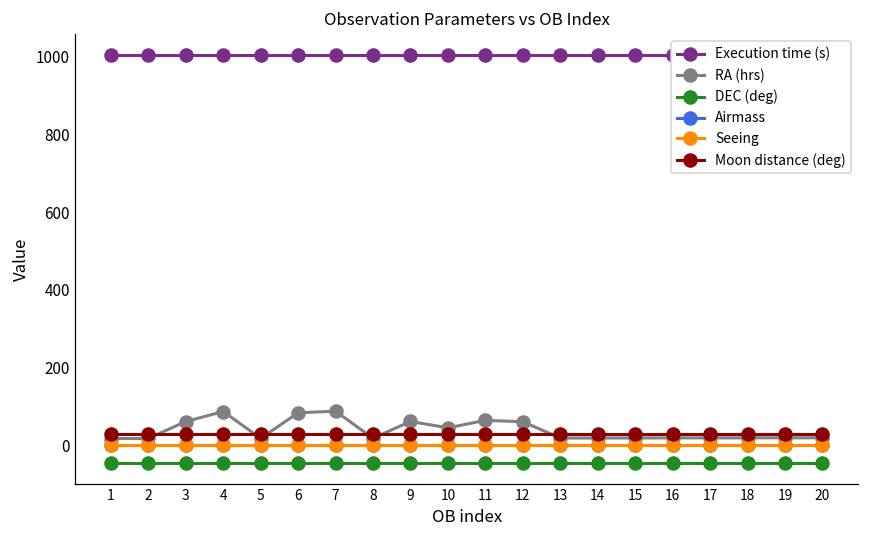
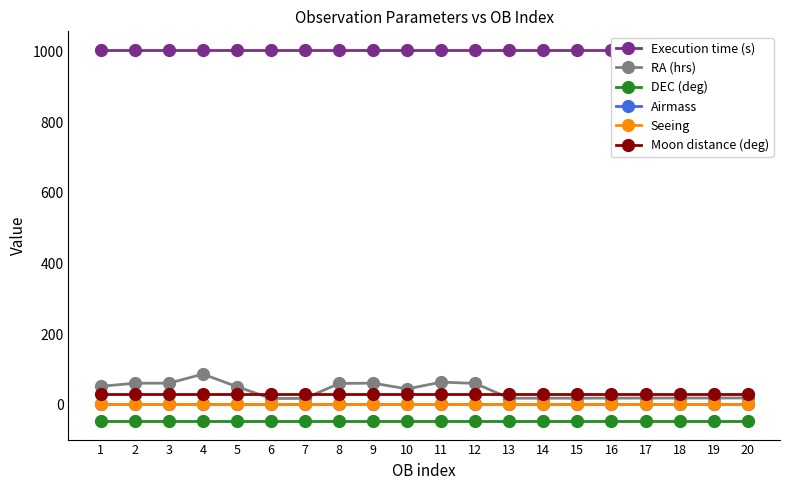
  {
    "Execution time (s)": {
      "1": 1010,
      "2": 1010,
      "3": 1010,
      "4": 1010,
      "5": 1010,
      "6": 1010,
      "7": 1010,
      "8": 1010,
      "9": 1010,
      "10": 1010,
      "11": 1010,
      "12": 1010,
      "13": 1010,
      "14": 1010,
      "15": 1010
    },
    "RA (hrs)": {
-     "1": 20,
-     "2": 20,
+     "1": 50,
+     "2": 60,
      "3": 60,
      "4": 90,
-     "5": 20,
-     "6": 80,
-     "7": 90,
-     "8": 20,
+     "5": 50,
+     "6": 20,
+     "7": 20,
+     "8": 60,
      "9": 60,
      "10": 40,
      "11": 60,
      "12": 60,
      "13": 20,
      "14": 20,
      "15": 20,
      "16": 20,
      "17": 20,
      "18": 20,
      "19": 20,
      "20": 20
    },
    "DEC (deg)": {
      "1": -50,
      "2": -50,
      "3": -50,
      "4": -50,
      "5": -50,
      "6": -50,
      "7": -50,
      "8": -50,
      "9": -50,
      "10": -50,
      "11": -50,
      "12": -50,
      "13": -50,
      "14": -50,
      "15": -50,
      "16": -50,
      "17": -50,
      "18": -50,
      "19": -50,
      "20": -50
    },
    "Seeing": {
      "1": 0,
      "2": 0,
      "3": 0,
      "4": 0,
      "5": 0,
      "6": 0,
      "7": 0,
      "8": 0,
      "9": 0,
      "10": 0,
      "11": 0,
      "12": 0,
      "13": 0,
      "14": 0,
      "15": 0,
      "16": 0,
      "17": 0,
      "18": 0,
      "19": 0,
      "20": 0
    },
    "Moon distance (deg)": {
      "1": 30,
      "2": 30,
      "3": 30,
      "4": 30,
      "5": 30,
      "6": 30,
      "7": 30,
      "8": 30,
      "9": 30,
      "10": 30,
      "11": 30,
      "12": 30,
      "13": 30,
      "14": 30,
      "15": 30,
      "16": 30,
      "17": 30,
      "18": 30,
      "19": 30,
      "20": 30
    }
  }
